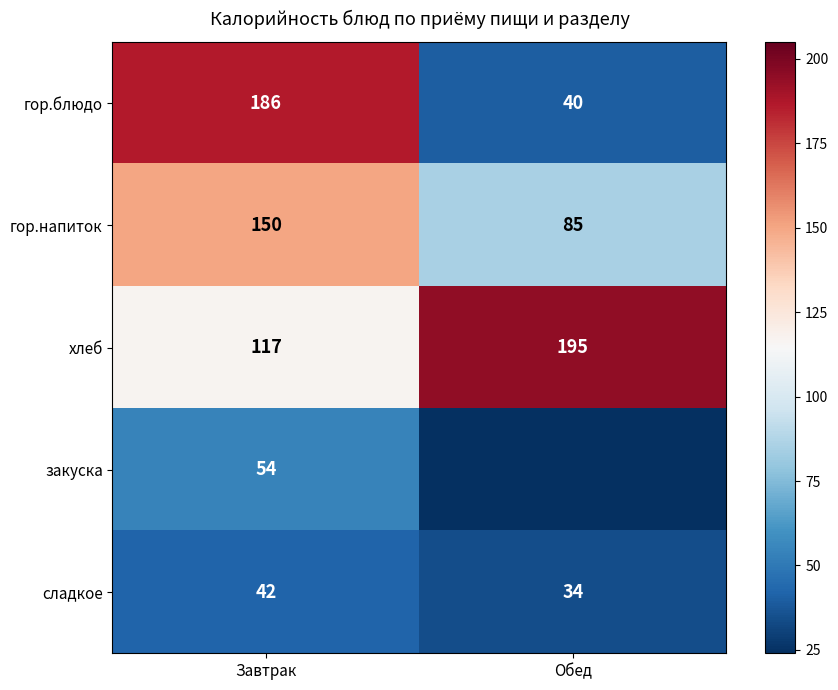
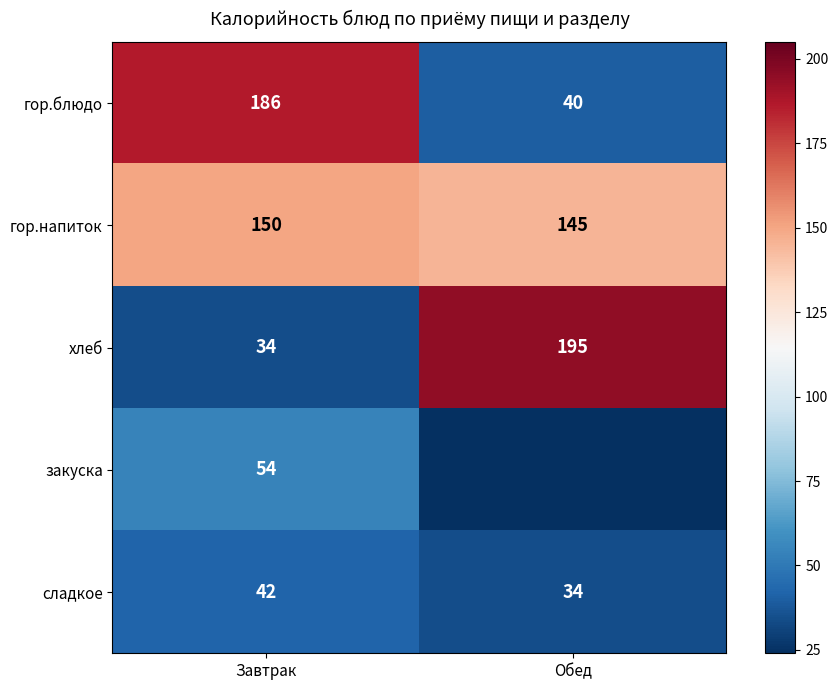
  {
    "гор.блюдо": {
      "Завтрак": 186,
      "Обед": 40
    },
    "гор.напиток": {
      "Завтрак": 150,
-     "Обед": 85
+     "Обед": 145
    },
    "хлеб": {
-     "Завтрак": 117,
+     "Завтрак": 34,
      "Обед": 195
    },
    "закуска": {
      "Завтрак": 54
    },
    "сладкое": {
      "Завтрак": 42,
      "Обед": 34
    }
  }
